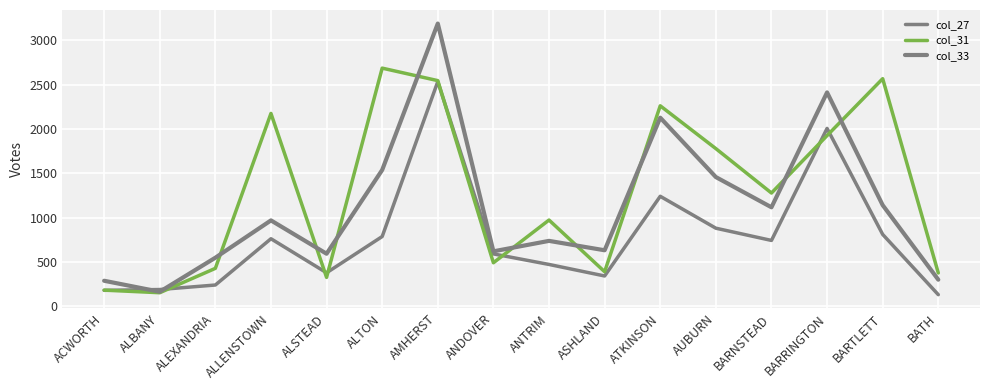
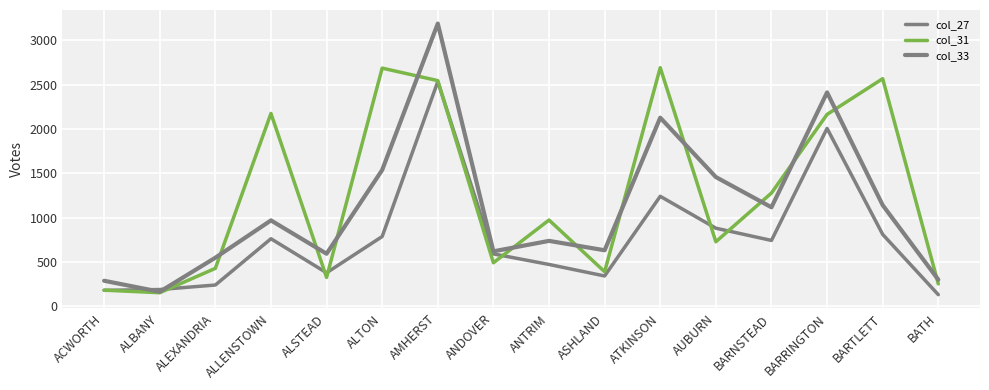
  {
    "col_31": {
      "ALEXANDRIA": 400,
      "ALLENSTOWN": 2200,
      "ALSTEAD": 300,
      "ALTON": 2700,
      "ANDOVER": 500,
      "ANTRIM": 1000,
      "ASHLAND": 400,
-     "ATKINSON": 2300,
-     "AUBURN": 1800,
+     "ATKINSON": 2700,
+     "AUBURN": 700,
      "BARNSTEAD": 1300,
-     "BARRINGTON": 1900,
+     "BARRINGTON": 2200,
      "BARTLETT": 2600,
-     "BATH": 400
+     "BATH": 300
    }
  }
